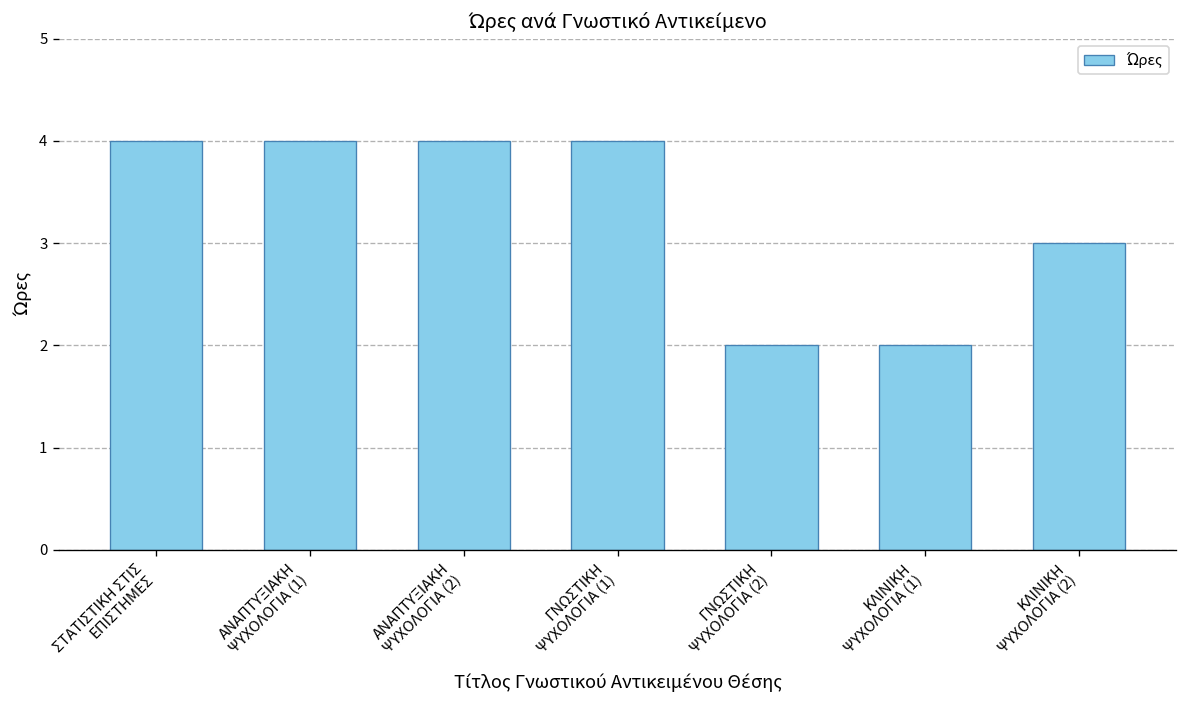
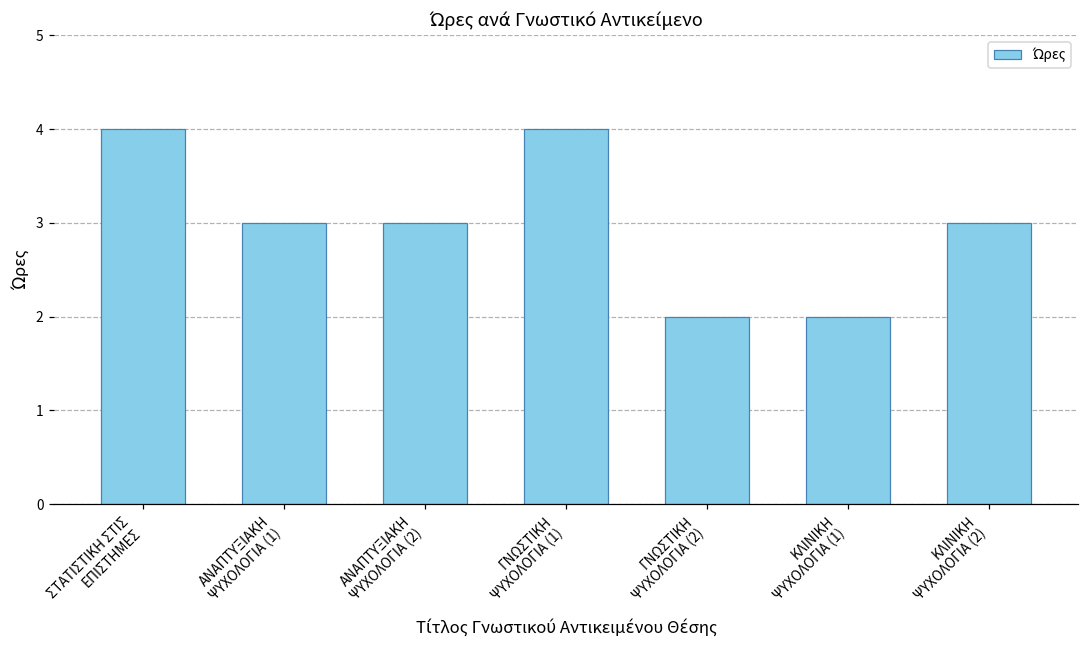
  {
    "ΣΤΑΤΙΣΤΙΚΗ ΣΤΙΣ ΕΠΙΣΤΗΜΕΣ": 4,
-   "ΑΝΑΠΤΥΞΙΑΚΗ ΨΥΧΟΛΟΓΙΑ (1)": 4,
-   "ΑΝΑΠΤΥΞΙΑΚΗ ΨΥΧΟΛΟΓΙΑ (2)": 4,
+   "ΑΝΑΠΤΥΞΙΑΚΗ ΨΥΧΟΛΟΓΙΑ (1)": 3,
+   "ΑΝΑΠΤΥΞΙΑΚΗ ΨΥΧΟΛΟΓΙΑ (2)": 3,
    "ΓΝΩΣΤΙΚΗ ΨΥΧΟΛΟΓΙΑ (1)": 4,
    "ΓΝΩΣΤΙΚΗ ΨΥΧΟΛΟΓΙΑ (2)": 2,
    "ΚΛΙΝΙΚΗ ΨΥΧΟΛΟΓΙΑ (1)": 2,
    "ΚΛΙΝΙΚΗ ΨΥΧΟΛΟΓΙΑ (2)": 3
  }
